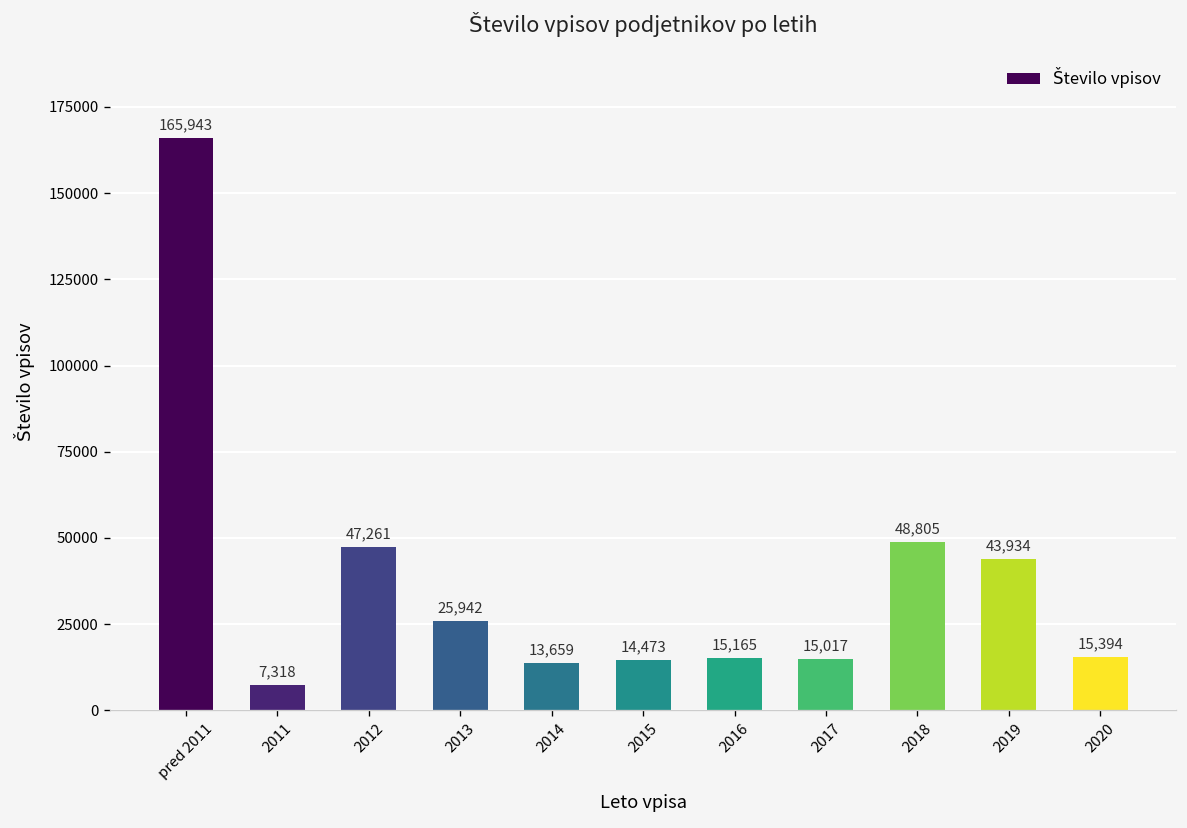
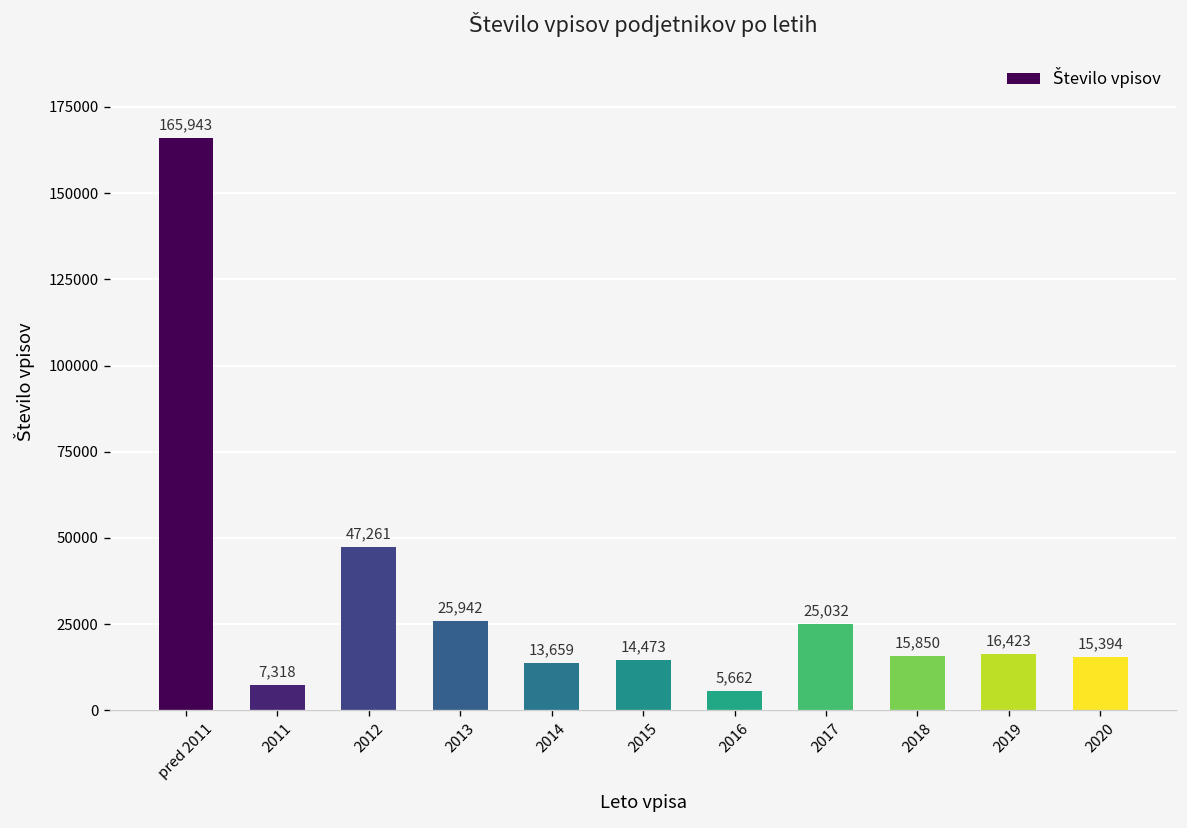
  {
    "pred 2011": "165,943",
    "2011": "7,318",
    "2012": "47,261",
    "2013": "25,942",
    "2014": "13,659",
    "2015": "14,473",
-   "2016": "15,165",
-   "2017": "15,017",
-   "2018": "48,805",
-   "2019": "43,934",
+   "2016": "5,662",
+   "2017": "25,032",
+   "2018": "15,850",
+   "2019": "16,423",
    "2020": "15,394"
  }
